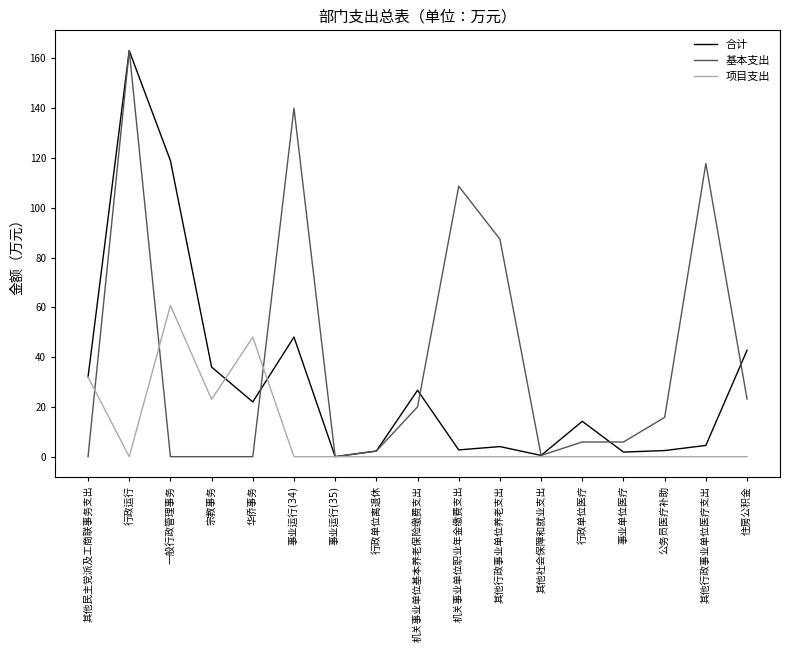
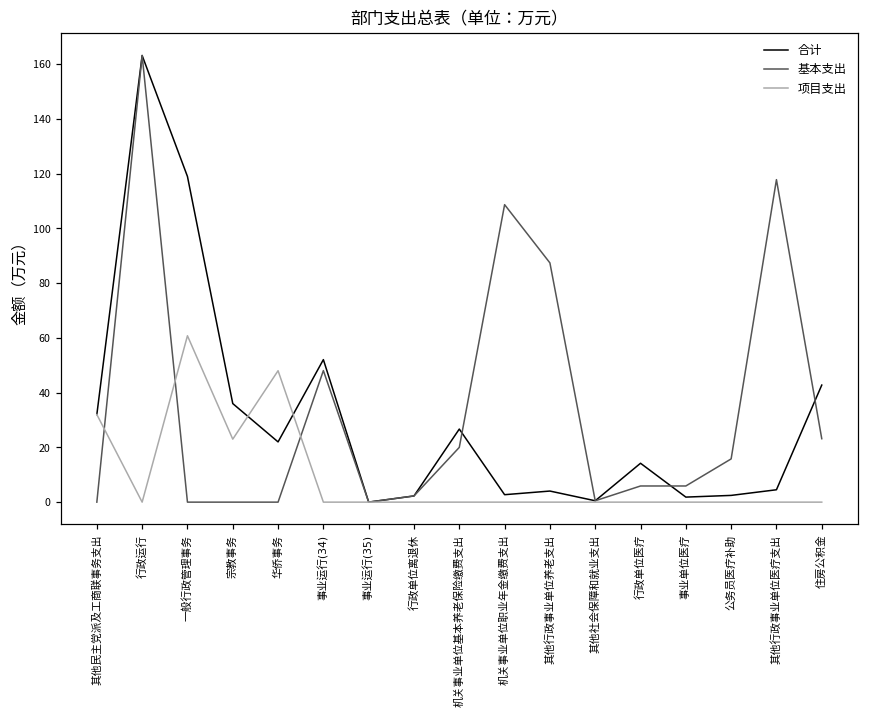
  {
    "合计": {
      "一般行政管理事务": 119,
      "宗教事务": 36,
      "华侨事务": 22,
-     "事业运行(34)": 48,
+     "事业运行(34)": 52,
      "机关事业单位基本养老保险缴费支出": 27,
      "机关事业单位职业年金缴费支出": 3,
      "其他行政事业单位养老支出": 4,
      "行政单位医疗": 14,
      "事业单位医疗": 2,
      "公务员医疗补助": 2,
      "其他行政事业单位医疗支出": 5,
      "住房公积金": 43
    },
    "基本支出": {
      "其他民主党派及工商联事务支出": 0,
      "一般行政管理事务": 0,
      "宗教事务": 0,
      "华侨事务": 0,
-     "事业运行(34)": 140,
+     "事业运行(34)": 48,
      "机关事业单位基本养老保险缴费支出": 20,
      "机关事业单位职业年金缴费支出": 109,
      "其他行政事业单位养老支出": 87,
      "行政单位医疗": 6,
      "事业单位医疗": 6,
      "公务员医疗补助": 16,
      "其他行政事业单位医疗支出": 118,
      "住房公积金": 23
    },
    "项目支出": {
      "行政运行": 0,
      "一般行政管理事务": 61,
      "宗教事务": 23,
      "华侨事务": 48,
      "事业运行(34)": 0,
      "行政单位离退休": 0,
      "机关事业单位基本养老保险缴费支出": 0,
      "机关事业单位职业年金缴费支出": 0,
      "其他行政事业单位养老支出": 0,
      "行政单位医疗": 0,
      "事业单位医疗": 0,
      "公务员医疗补助": 0,
      "其他行政事业单位医疗支出": 0,
      "住房公积金": 0
    }
  }
